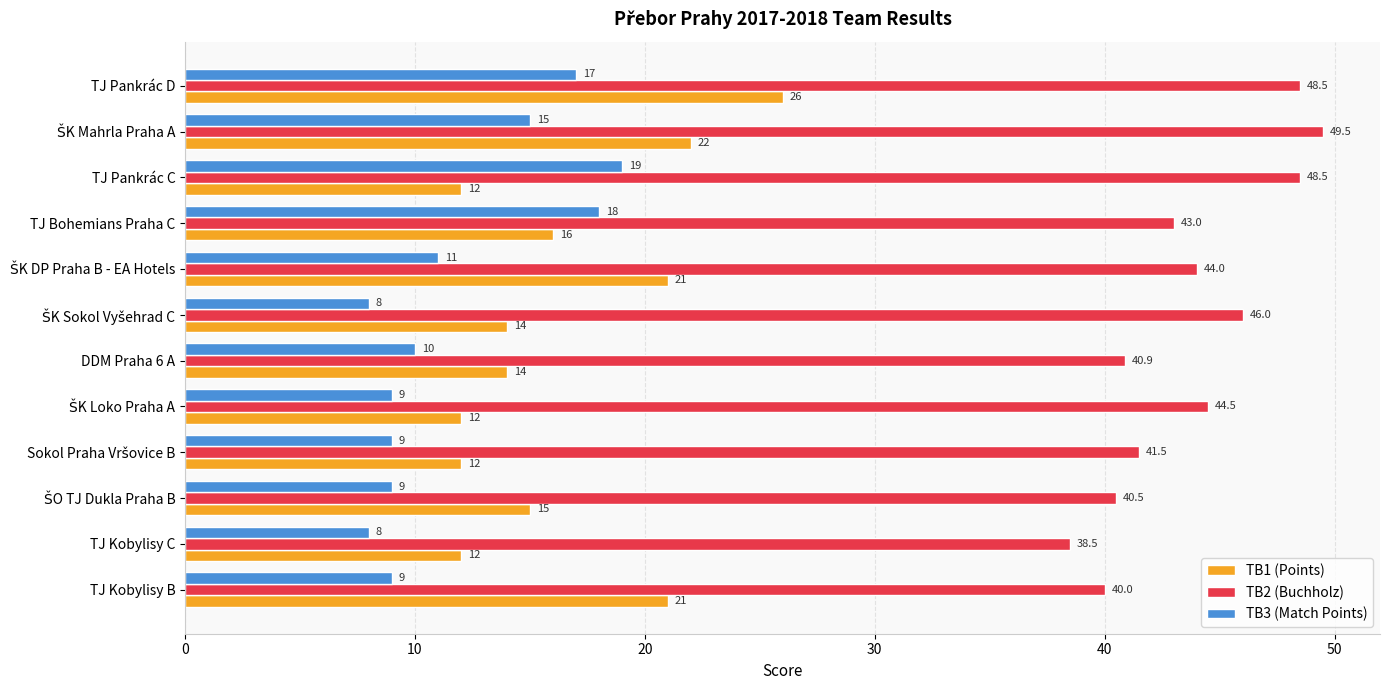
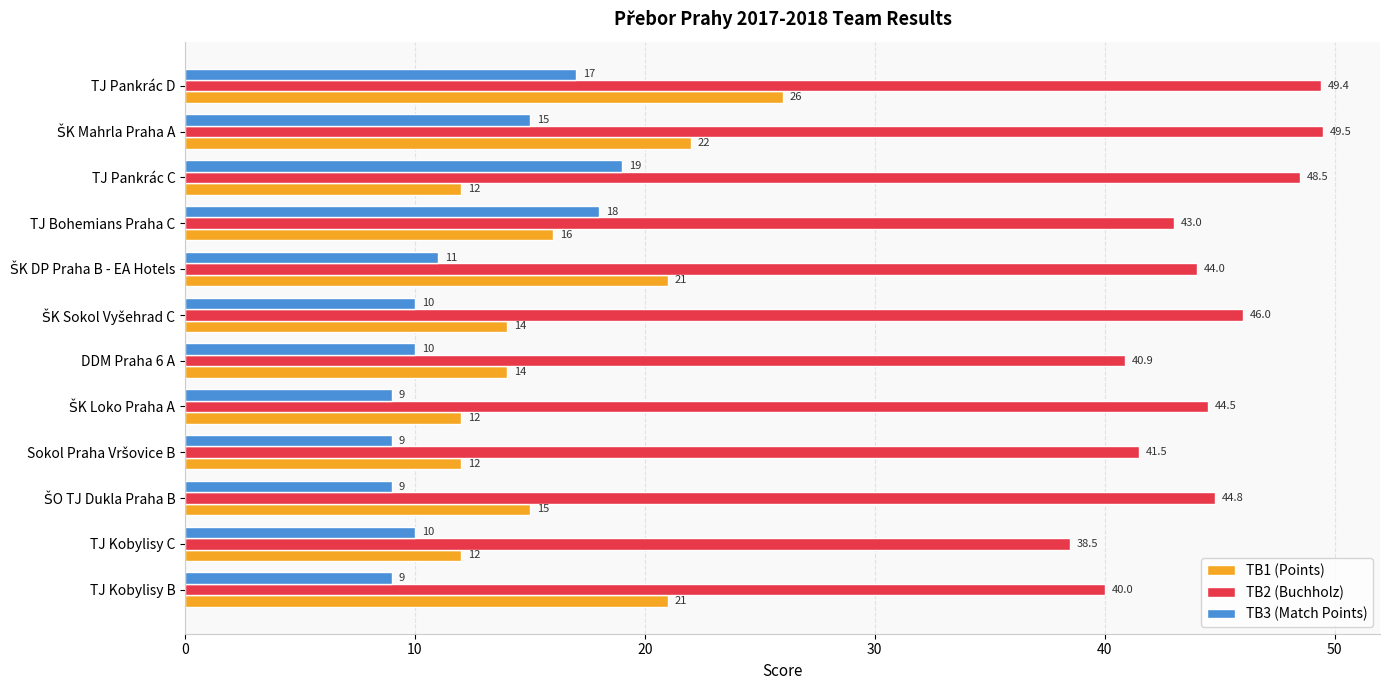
  {
    "TB1 (Points)": {
      "TJ Pankrác D": 26,
      "ŠK Mahrla Praha A": 22,
      "TJ Pankrác C": 12,
      "TJ Bohemians Praha C": 16,
      "ŠK DP Praha B - EA Hotels": 21,
      "ŠK Sokol Vyšehrad C": 14,
      "DDM Praha 6 A": 14,
      "ŠK Loko Praha A": 12,
      "Sokol Praha Vršovice B": 12,
      "ŠO TJ Dukla Praha B": 15,
      "TJ Kobylisy C": 12,
      "TJ Kobylisy B": 21
    },
    "TB2 (Buchholz)": {
-     "TJ Pankrác D": 48.5,
+     "TJ Pankrác D": 49.4,
      "ŠK Mahrla Praha A": 49.5,
      "TJ Pankrác C": 48.5,
      "TJ Bohemians Praha C": 43.0,
      "ŠK DP Praha B - EA Hotels": 44.0,
      "ŠK Sokol Vyšehrad C": 46.0,
      "DDM Praha 6 A": 40.9,
      "ŠK Loko Praha A": 44.5,
      "Sokol Praha Vršovice B": 41.5,
-     "ŠO TJ Dukla Praha B": 40.5,
+     "ŠO TJ Dukla Praha B": 44.8,
      "TJ Kobylisy C": 38.5,
      "TJ Kobylisy B": 40.0
    },
    "TB3 (Match Points)": {
      "TJ Pankrác D": 17,
      "ŠK Mahrla Praha A": 15,
      "TJ Pankrác C": 19,
      "TJ Bohemians Praha C": 18,
      "ŠK DP Praha B - EA Hotels": 11,
-     "ŠK Sokol Vyšehrad C": 8,
+     "ŠK Sokol Vyšehrad C": 10,
      "DDM Praha 6 A": 10,
      "ŠK Loko Praha A": 9,
      "Sokol Praha Vršovice B": 9,
      "ŠO TJ Dukla Praha B": 9,
-     "TJ Kobylisy C": 8,
+     "TJ Kobylisy C": 10,
      "TJ Kobylisy B": 9
    }
  }
